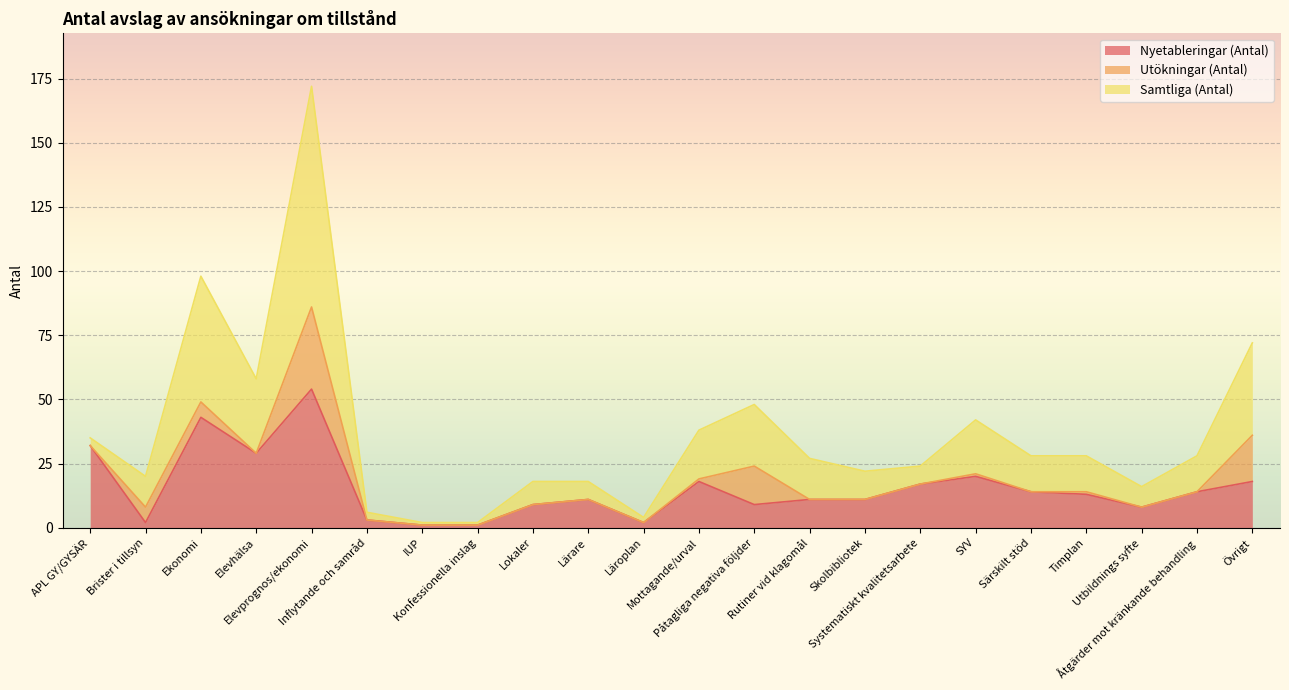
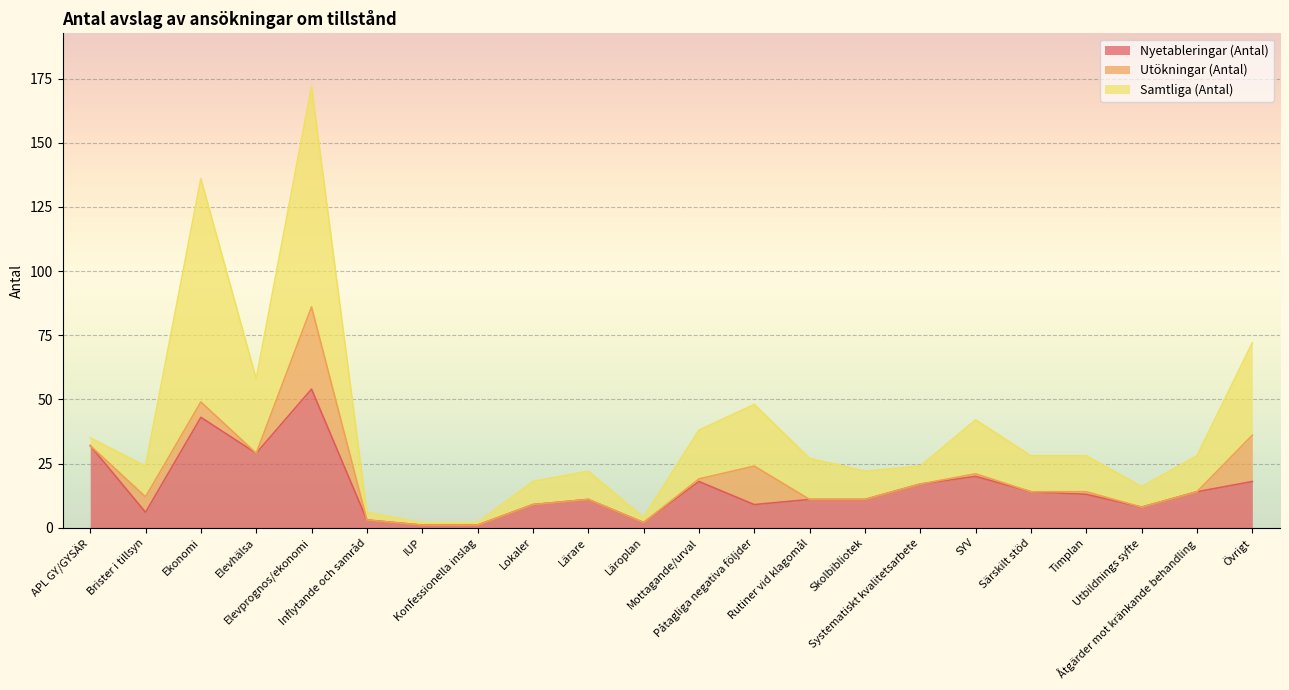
  {
    "Nyetableringar (Antal)": {
-     "Brister i tillsyn": 2,
+     "Brister i tillsyn": 6,
      "Ekonomi": 43,
      "Elevprognos/ekonomi": 54,
      "Mottagande/urval": 18,
      "Påtagliga negativa följder": 9,
      "SYV": 20,
      "Övrigt": 18
    },
    "Utökningar (Antal)": {
      "Brister i tillsyn": 6,
      "Ekonomi": 6,
      "Elevprognos/ekonomi": 32,
      "Mottagande/urval": 1,
      "Påtagliga negativa följder": 15,
      "SYV": 1,
      "Övrigt": 18
    },
    "Samtliga (Antal)": {
      "APL GY/GYSÄR": 3,
      "Brister i tillsyn": 12,
-     "Ekonomi": 49,
+     "Ekonomi": 87,
      "Elevhälsa": 29,
      "Elevprognos/ekonomi": 86,
      "Inflytande och samråd": 3,
      "Lokaler": 9,
-     "Lärare": 7,
+     "Lärare": 11,
      "Läroplan": 2,
      "Mottagande/urval": 19,
      "Påtagliga negativa följder": 24,
      "Rutiner vid klagomål": 16,
      "Skolbibliotek": 11,
      "Systematiskt kvalitetsarbete": 7,
      "SYV": 21,
      "Särskilt stöd": 14,
      "Timplan": 14,
      "Utbildnings syfte": 8,
      "Åtgärder mot kränkande behandling": 14,
      "Övrigt": 36
    }
  }
